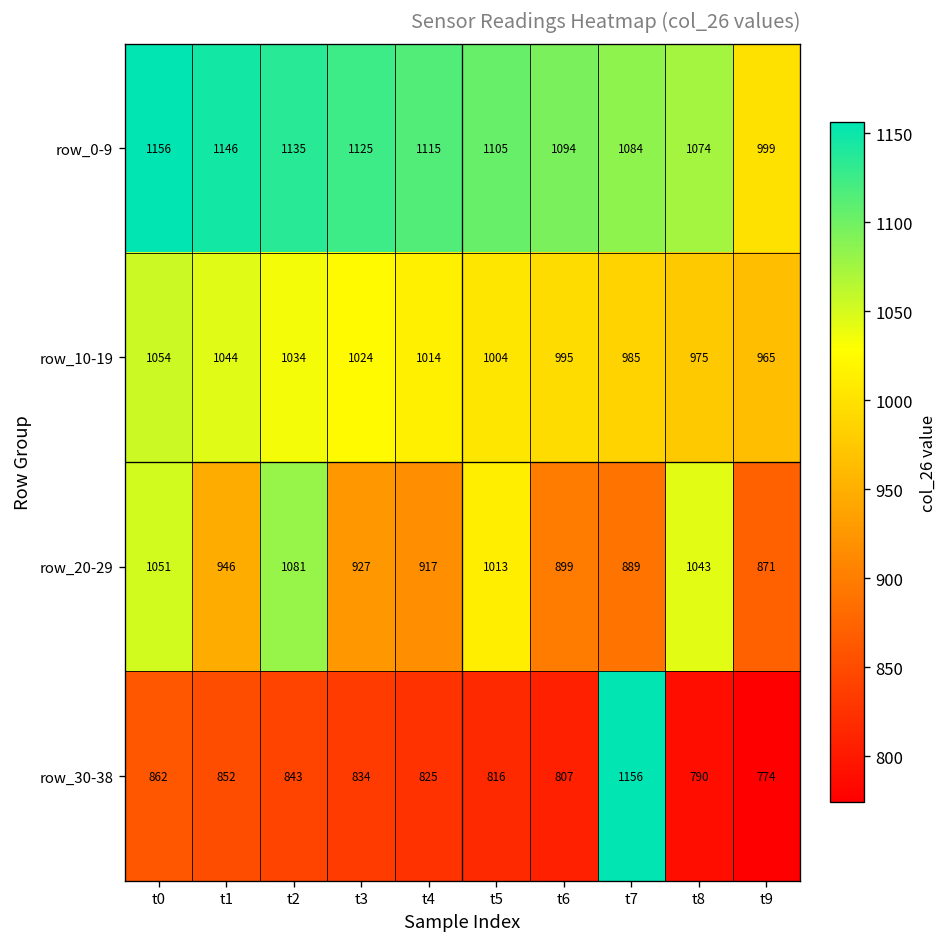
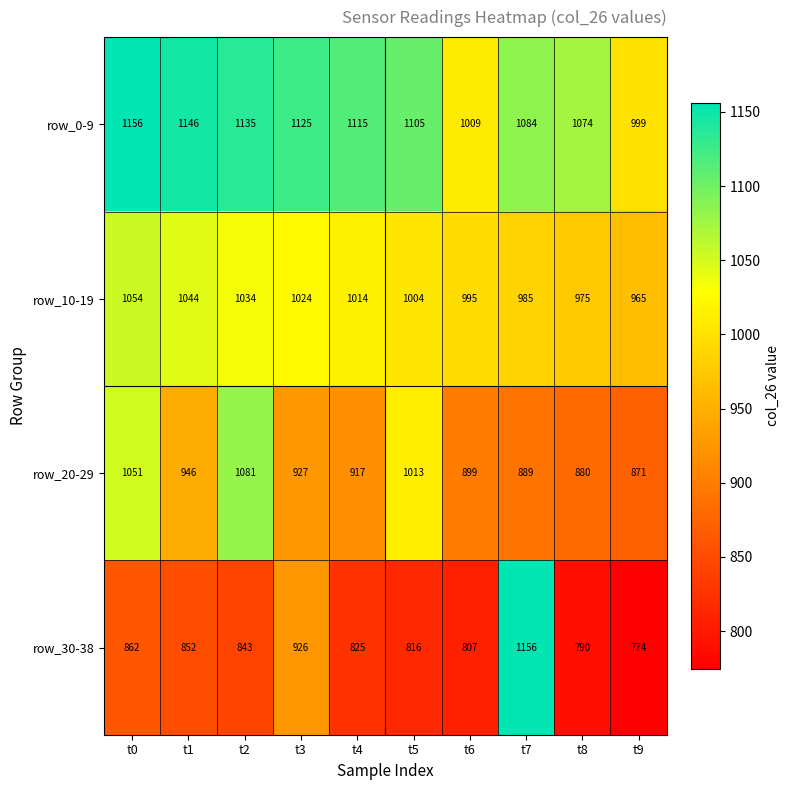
  {
    "row_0-9": {
      "t0": 1156,
      "t1": 1146,
      "t2": 1135,
      "t3": 1125,
      "t4": 1115,
      "t5": 1105,
-     "t6": 1094,
+     "t6": 1009,
      "t7": 1084,
      "t8": 1074,
      "t9": 999
    },
    "row_10-19": {
      "t0": 1054,
      "t1": 1044,
      "t2": 1034,
      "t3": 1024,
      "t4": 1014,
      "t5": 1004,
      "t6": 995,
      "t7": 985,
      "t8": 975,
      "t9": 965
    },
    "row_20-29": {
      "t0": 1051,
      "t1": 946,
      "t2": 1081,
      "t3": 927,
      "t4": 917,
      "t5": 1013,
      "t6": 899,
      "t7": 889,
-     "t8": 1043,
+     "t8": 880,
      "t9": 871
    },
    "row_30-38": {
      "t0": 862,
      "t1": 852,
      "t2": 843,
-     "t3": 834,
+     "t3": 926,
      "t4": 825,
      "t5": 816,
      "t6": 807,
      "t7": 1156,
      "t8": 790,
      "t9": 774
    }
  }
